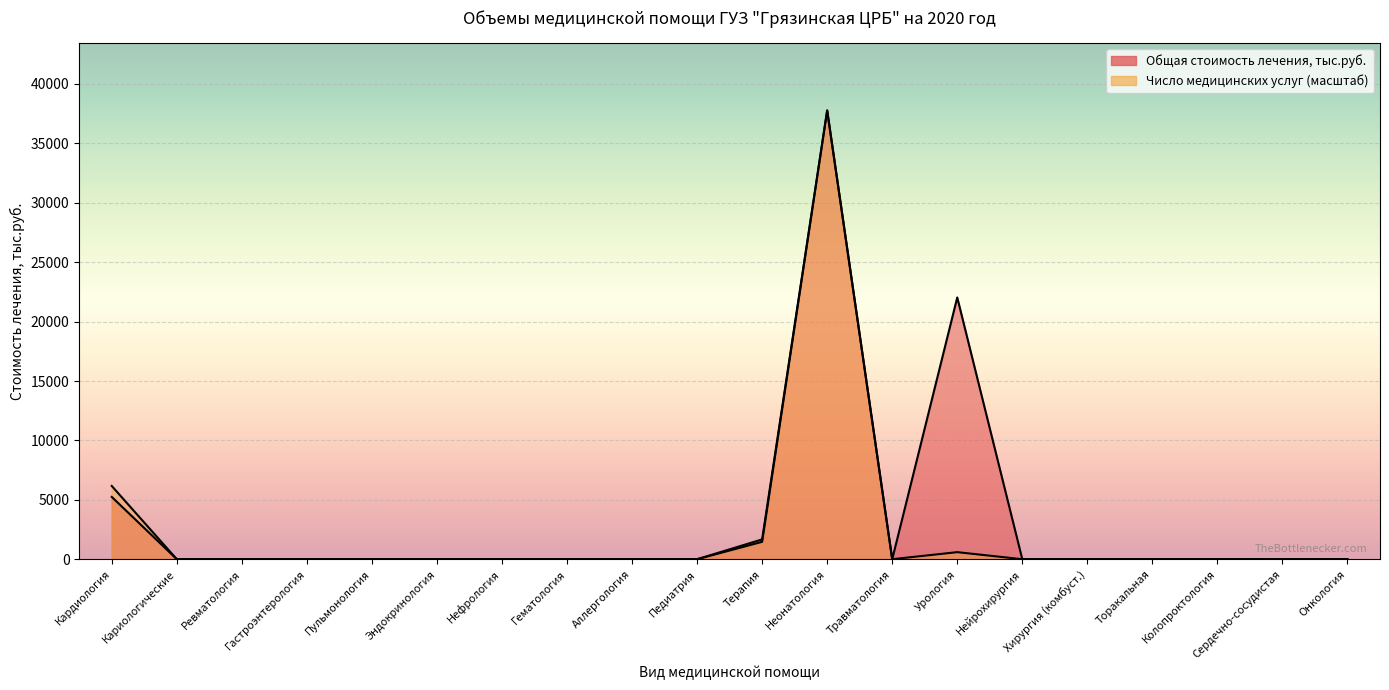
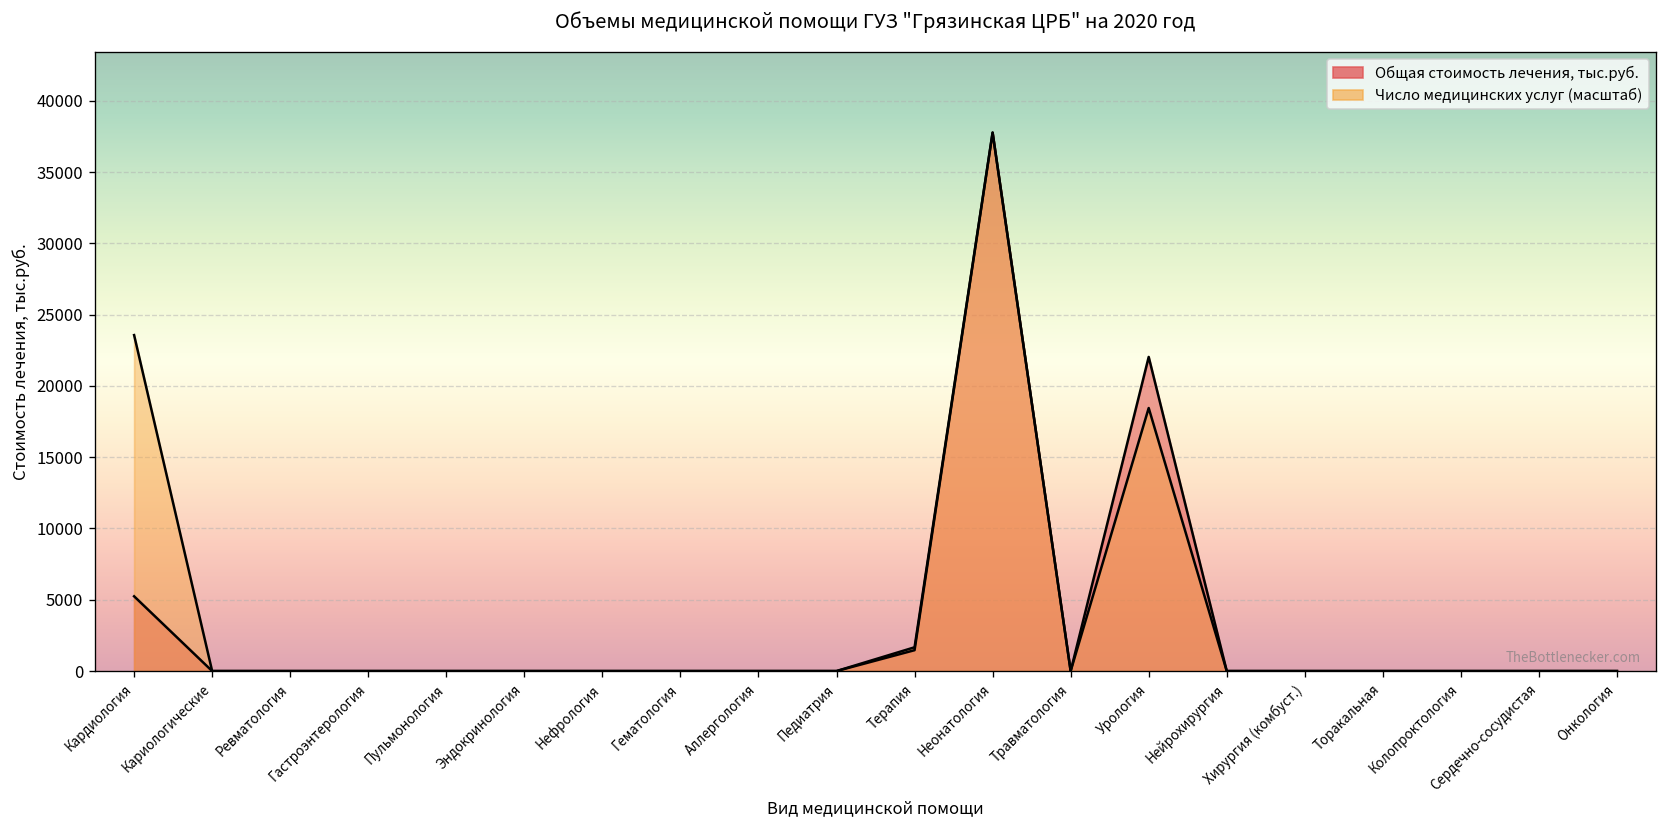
  {
    "Общая стоимость лечения, тыс.руб.": {
      "Кардиология": 5200,
      "Урология": 22000
    },
    "Число медицинских услуг (масштаб)": {
-     "Кардиология": 6200,
-     "Урология": 600
+     "Кардиология": 23600,
+     "Урология": 18500
    }
  }
